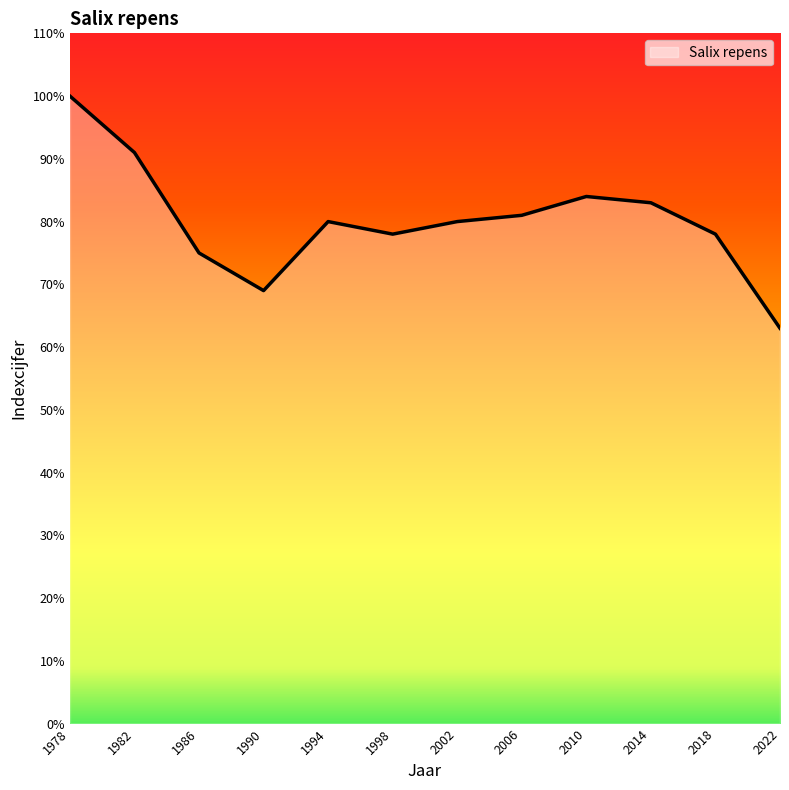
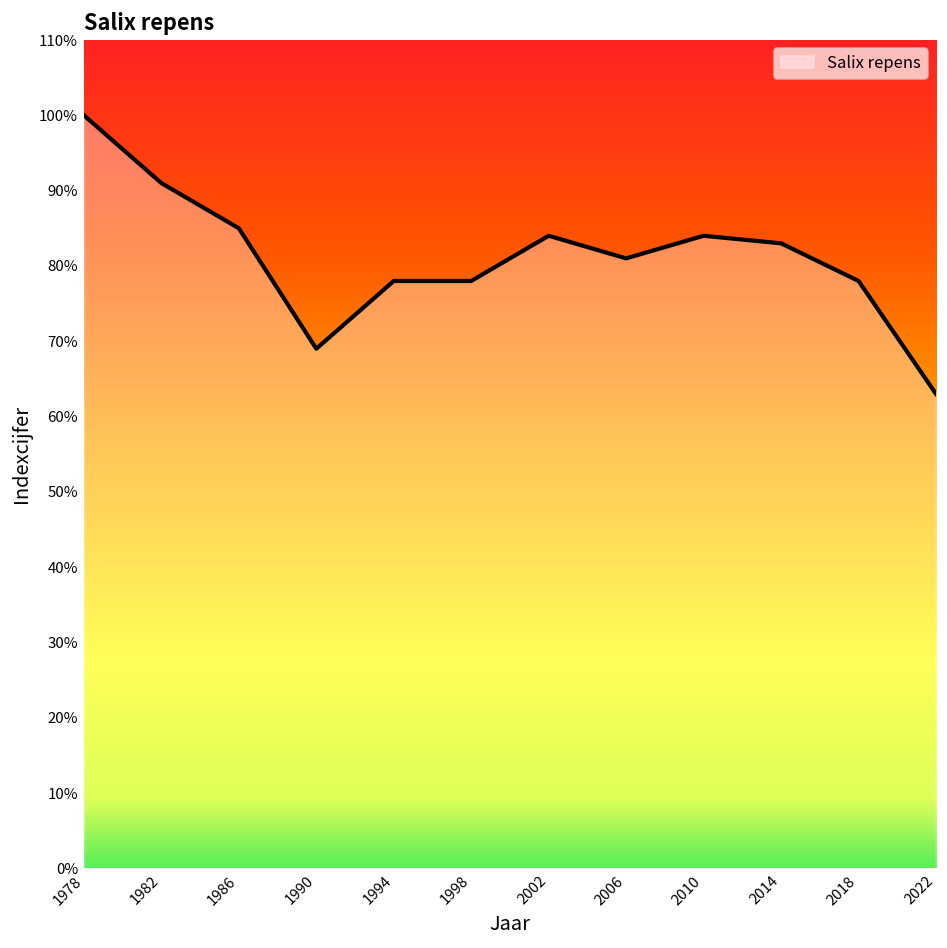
  {
    "1978": "100%",
    "1982": "91%",
-   "1986": "75%",
+   "1986": "85%",
    "1990": "69%",
-   "1994": "80%",
+   "1994": "78%",
    "1998": "78%",
-   "2002": "80%",
+   "2002": "84%",
    "2006": "81%",
    "2010": "84%",
    "2014": "83%",
    "2018": "78%",
    "2022": "63%"
  }
